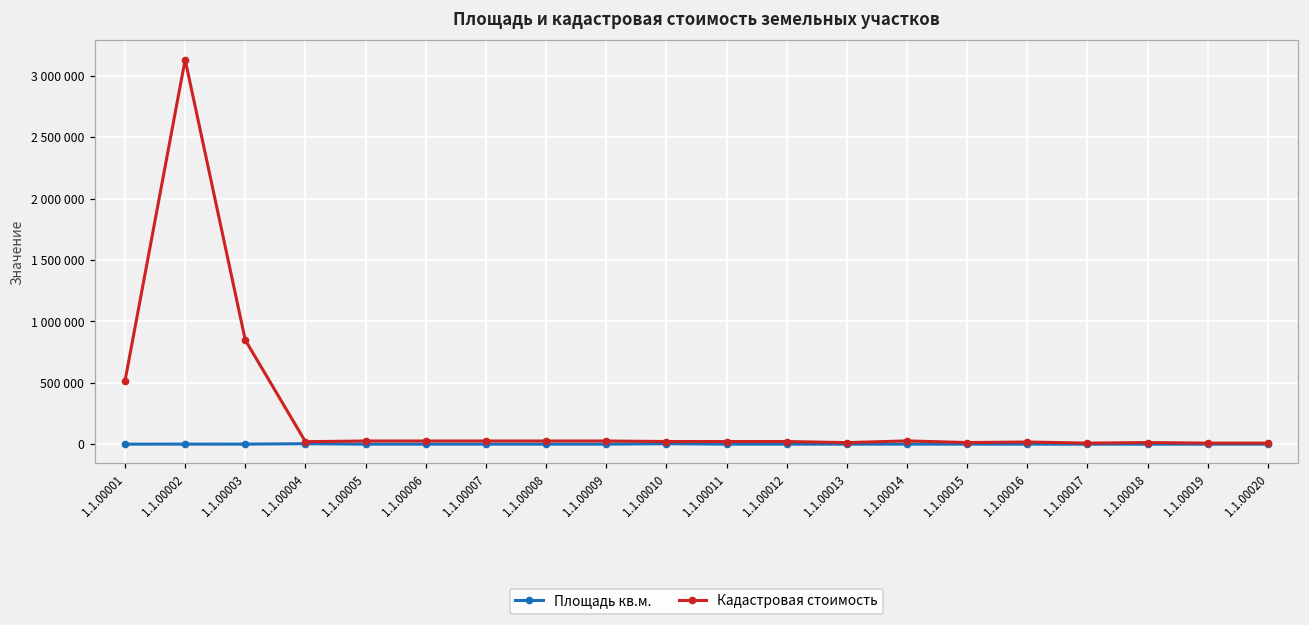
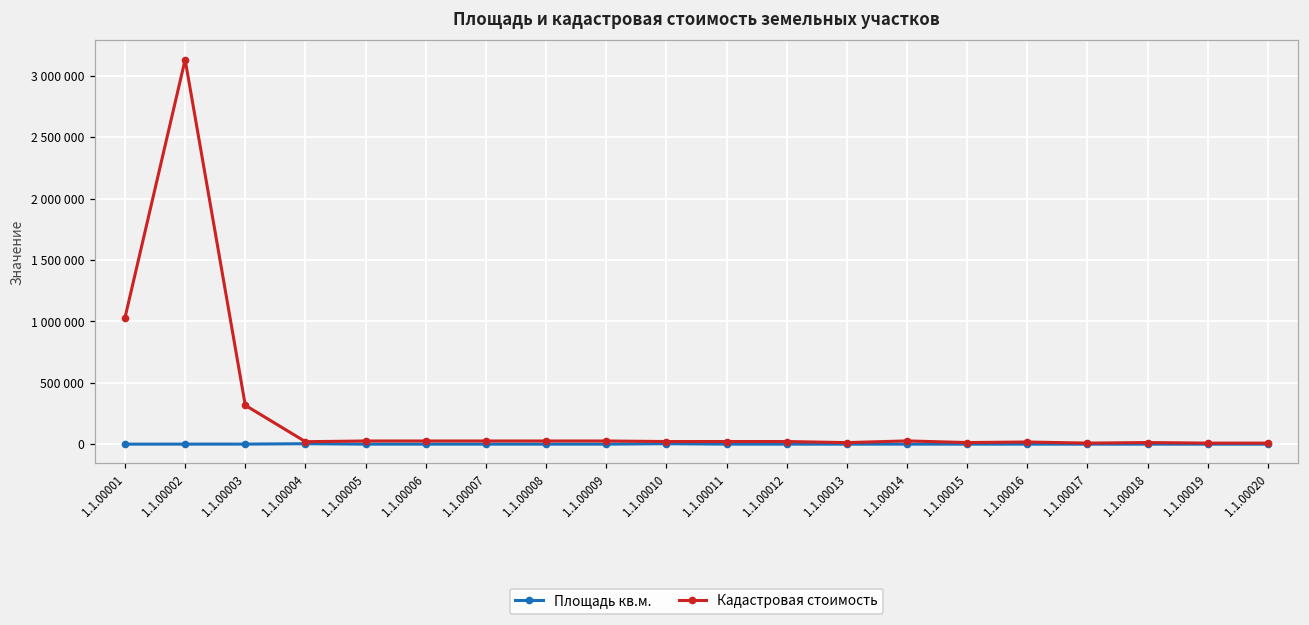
  {
    "Площадь кв.м.": {
      "1.1.00001": 0,
      "1.1.00002": 0,
      "1.1.00003": 0,
      "1.1.00005": 0,
      "1.1.00006": 0,
      "1.1.00007": 0,
      "1.1.00008": 0,
      "1.1.00009": 0,
      "1.1.00014": 0
    },
    "Кадастровая стоимость": {
-     "1.1.00001": 510000,
+     "1.1.00001": 1030000,
      "1.1.00002": 3130000,
-     "1.1.00003": 850000,
+     "1.1.00003": 320000,
      "1.1.00005": 30000,
      "1.1.00006": 30000,
      "1.1.00007": 30000,
      "1.1.00008": 30000,
      "1.1.00009": 30000,
      "1.1.00014": 30000
    }
  }
